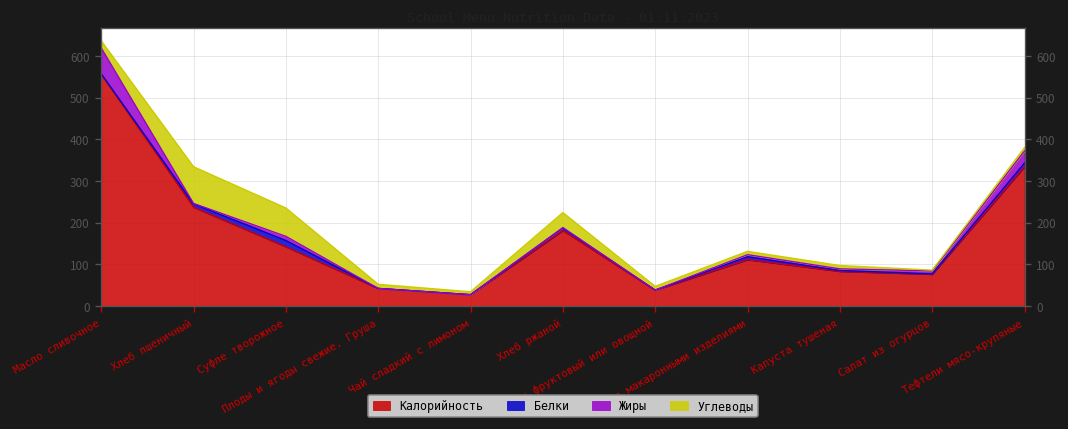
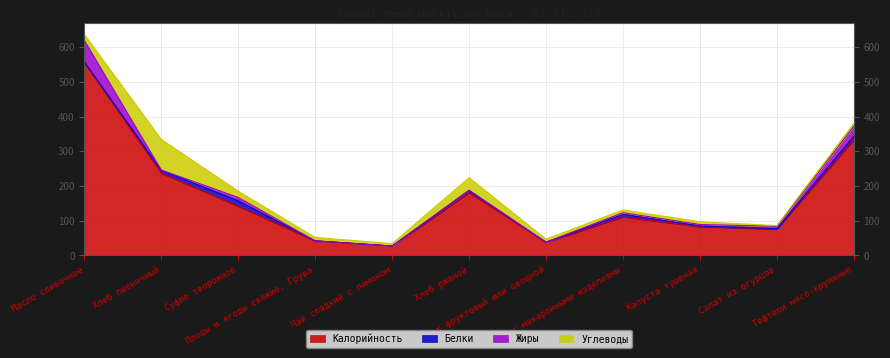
  {
    "Калорийность": {
      "Хлеб пшеничный": 240,
      "Суфле творожное": 140,
      "Тефтели мясо-крупяные": 330
    },
    "Белки": {
      "Суфле творожное": 20,
      "Тефтели мясо-крупяные": 10
    },
    "Жиры": {
      "Масло сливочное": 60,
      "Суфле творожное": 10,
      "Тефтели мясо-крупяные": 30
    },
    "Углеводы": {
      "Масло сливочное": 20,
      "Хлеб пшеничный": 90,
-     "Суфле творожное": 70,
+     "Суфле творожное": 20,
      "Плоды и ягоды свежие. Груша": 10,
      "Хлеб ржаной": 40,
      "Сок фруктовый или овощной": 10,
      "Суп с макаронными изделиями": 10,
      "Капуста тушеная": 10,
      "Тефтели мясо-крупяные": 10
    }
  }
